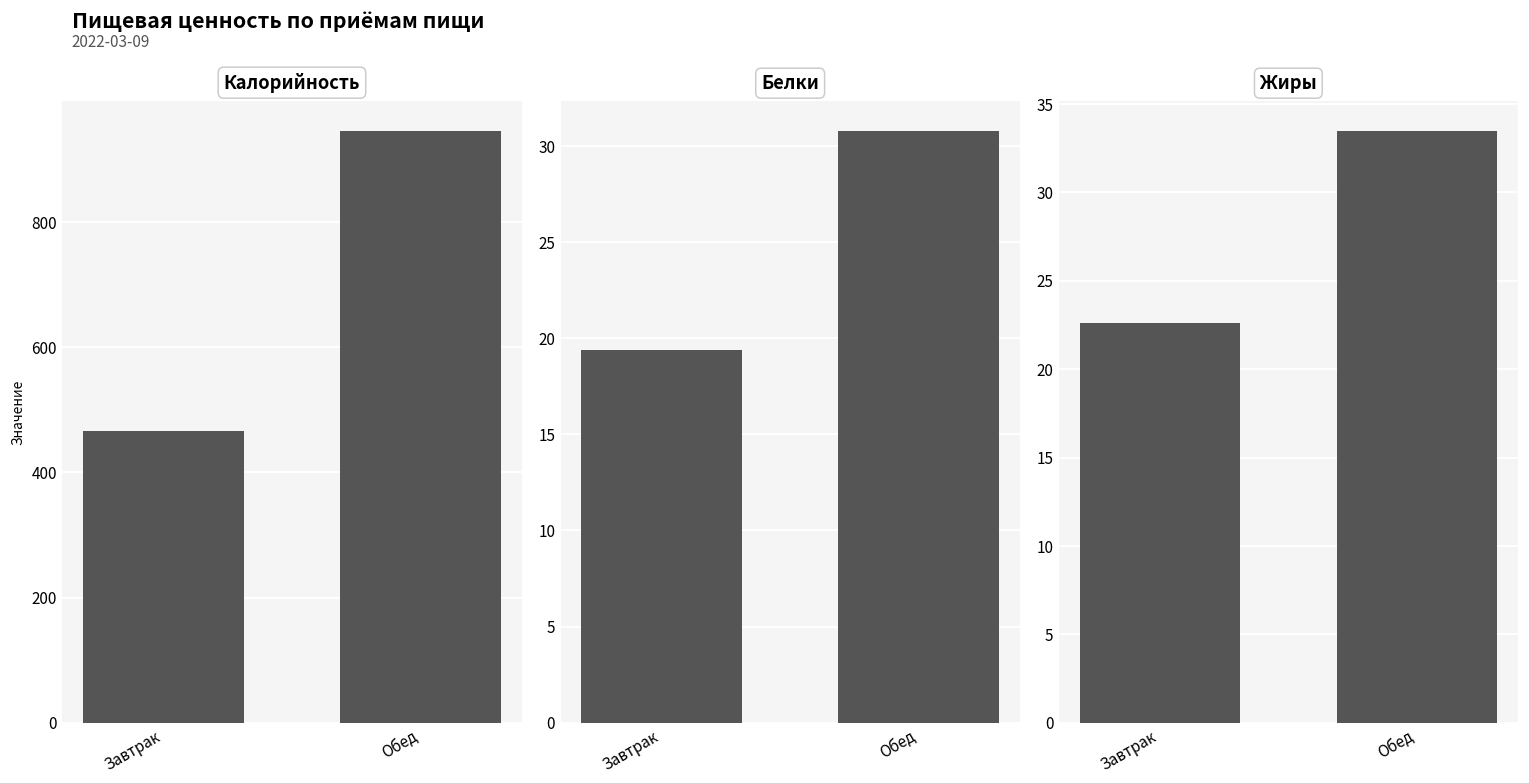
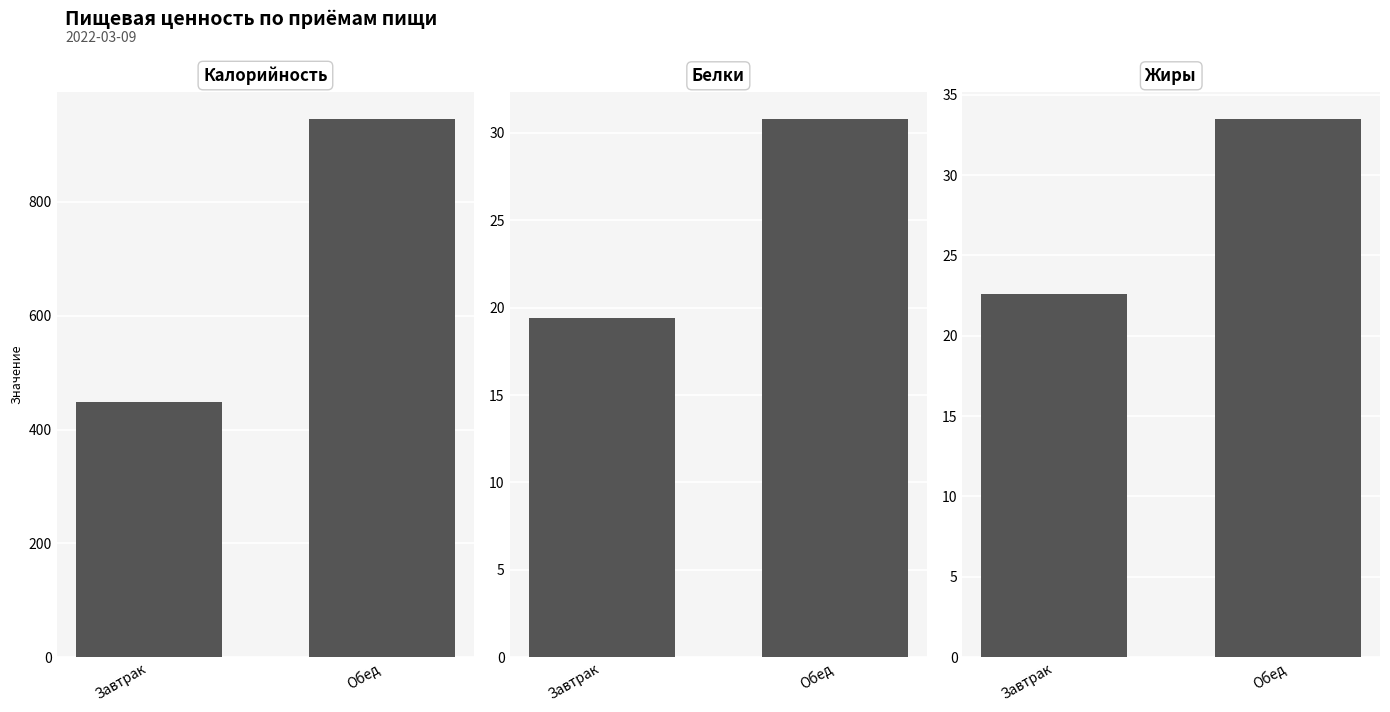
  {
    "Калорийность": {
-     "Завтрак": 470,
+     "Завтрак": 450,
      "Обед": 950
    },
    "Белки": {
      "Завтрак": 19.4,
      "Обед": 30.8
    },
    "Жиры": {
      "Завтрак": 22.6,
      "Обед": 33.5
    }
  }
